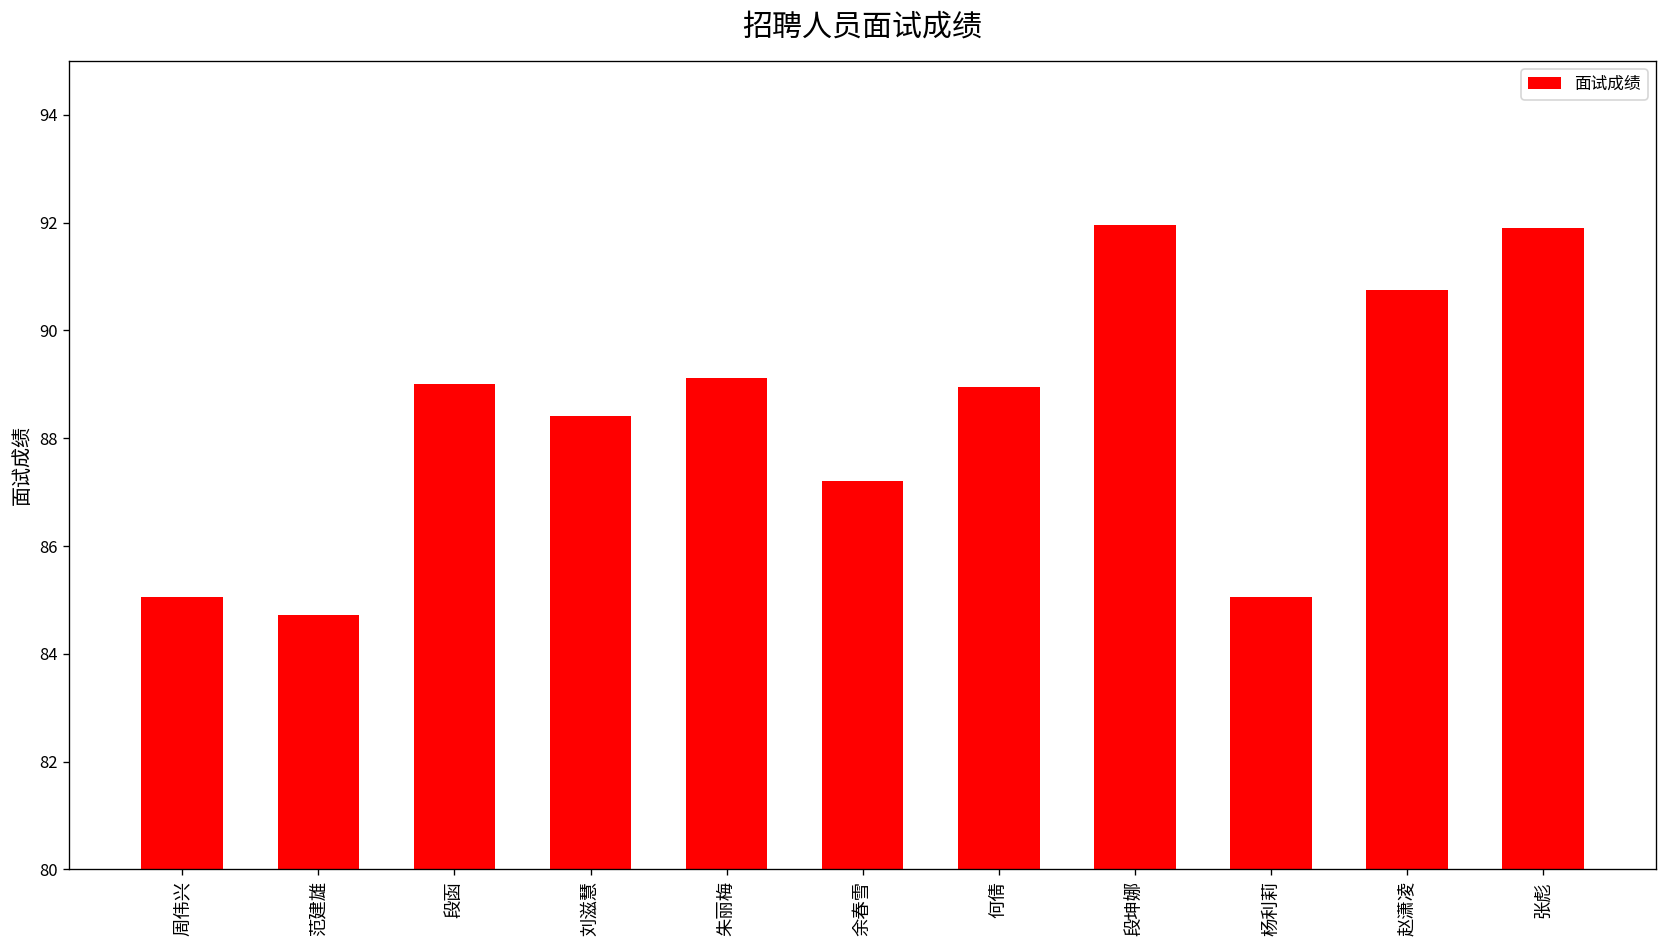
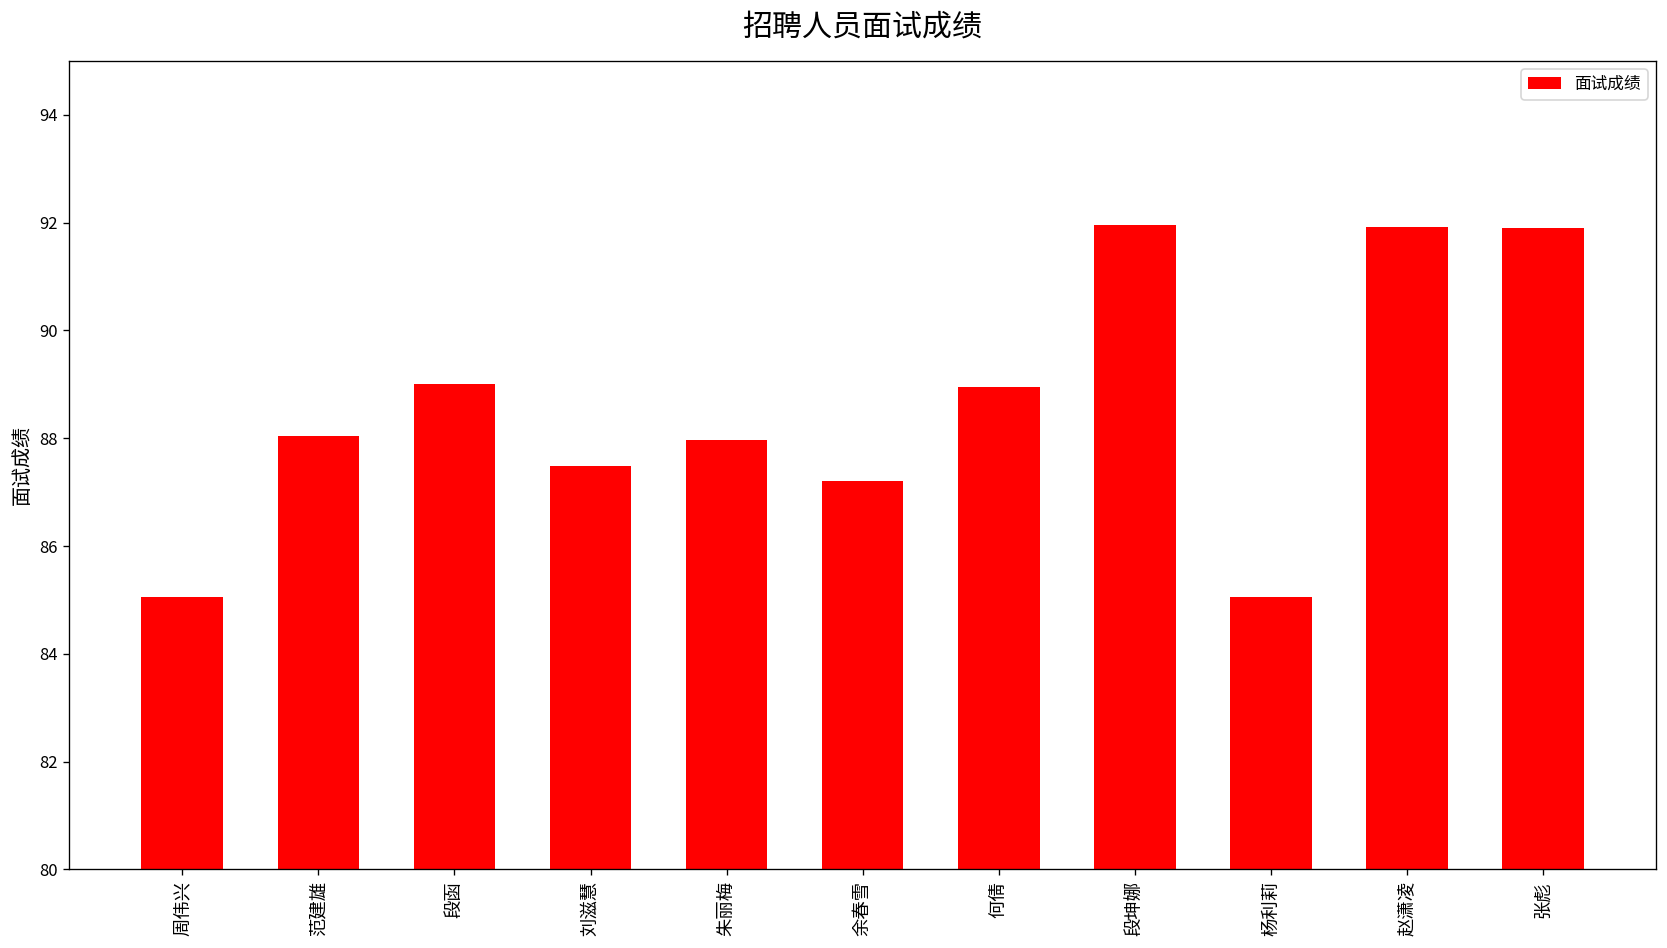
  {
    "周伟兴": 85.1,
-   "范建雄": 84.7,
+   "范建雄": 88.0,
    "段函": 89.0,
-   "刘滋慧": 88.4,
-   "朱丽梅": 89.1,
+   "刘滋慧": 87.5,
+   "朱丽梅": 88.0,
    "余春雪": 87.2,
    "何倩": 89.0,
    "段坤娜": 92.0,
    "杨利莉": 85.1,
-   "赵潇凌": 90.8,
+   "赵潇凌": 91.9,
    "张彪": 91.9
  }
